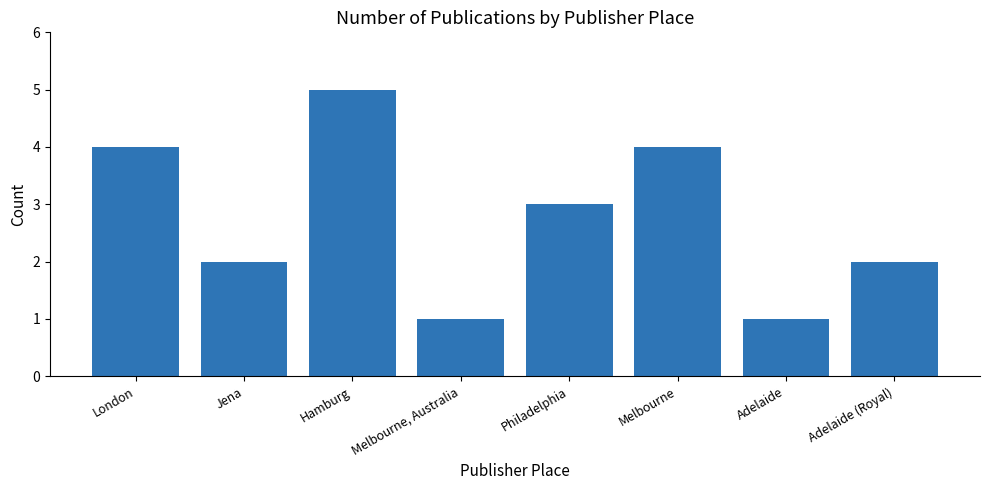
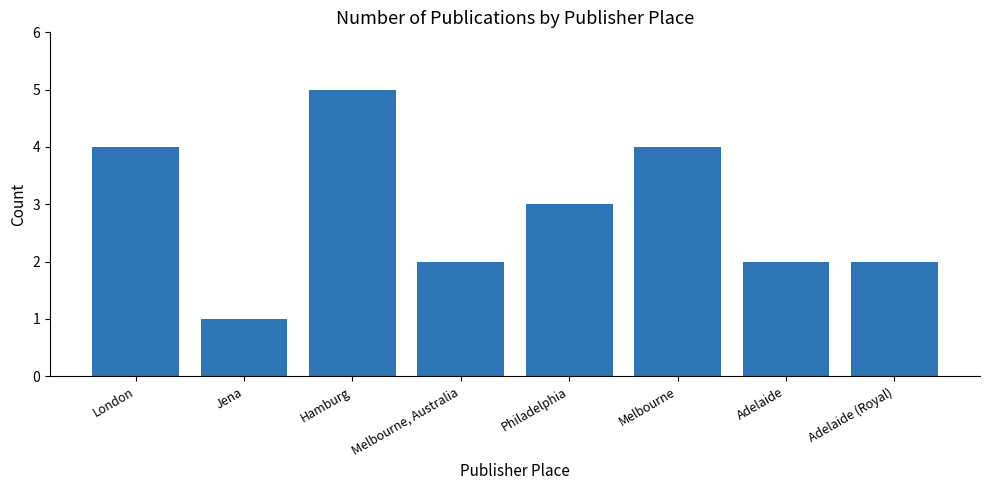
  {
    "London": 4,
-   "Jena": 2,
+   "Jena": 1,
    "Hamburg": 5,
-   "Melbourne, Australia": 1,
+   "Melbourne, Australia": 2,
    "Philadelphia": 3,
    "Melbourne": 4,
-   "Adelaide": 1,
+   "Adelaide": 2,
    "Adelaide (Royal)": 2
  }
